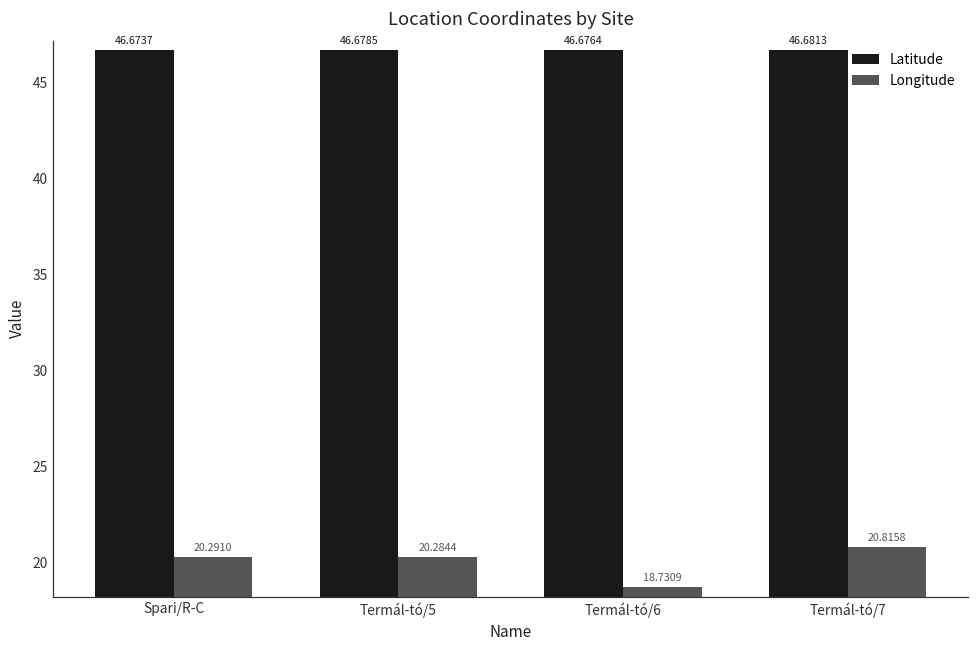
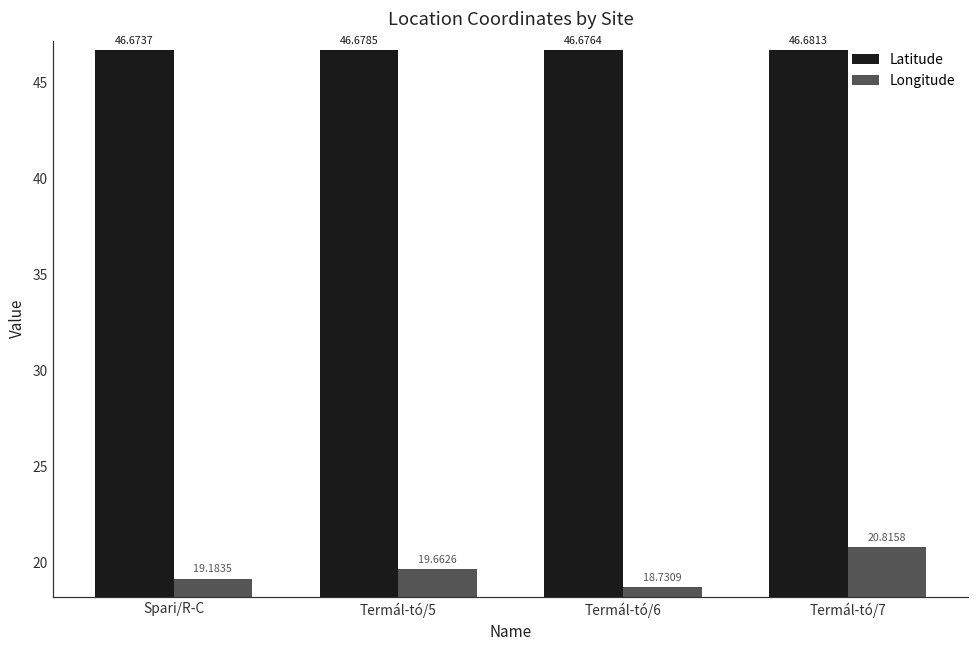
  {
    "Latitude": {
      "Spari/R-C": 46.6737,
      "Termál-tó/5": 46.6785,
      "Termál-tó/6": 46.6764,
      "Termál-tó/7": 46.6813
    },
    "Longitude": {
-     "Spari/R-C": 20.2910,
-     "Termál-tó/5": 20.2844,
+     "Spari/R-C": 19.1835,
+     "Termál-tó/5": 19.6626,
      "Termál-tó/6": 18.7309,
      "Termál-tó/7": 20.8158
    }
  }
